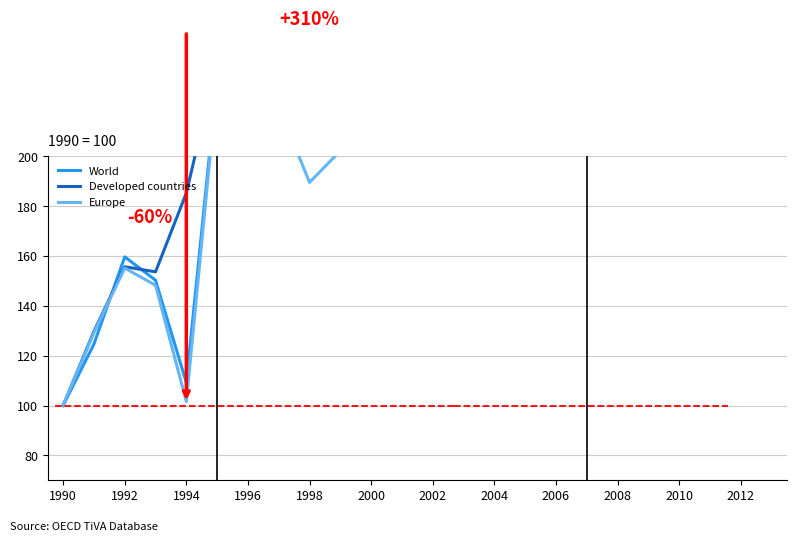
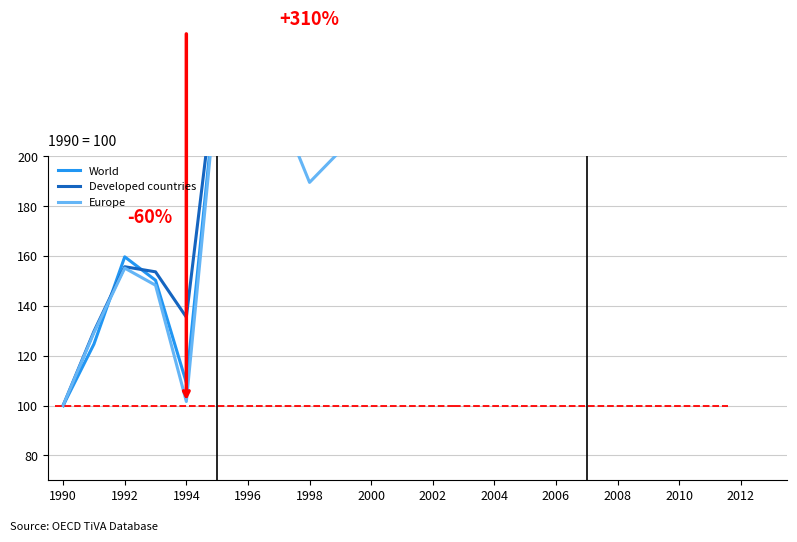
  {
    "World": {
      "1992": 160,
      "1994": 109
    },
    "Developed countries": {
-     "1994": 185
+     "1994": 135
    },
    "Europe": {
      "1994": 102,
      "1998": 190
    }
  }
